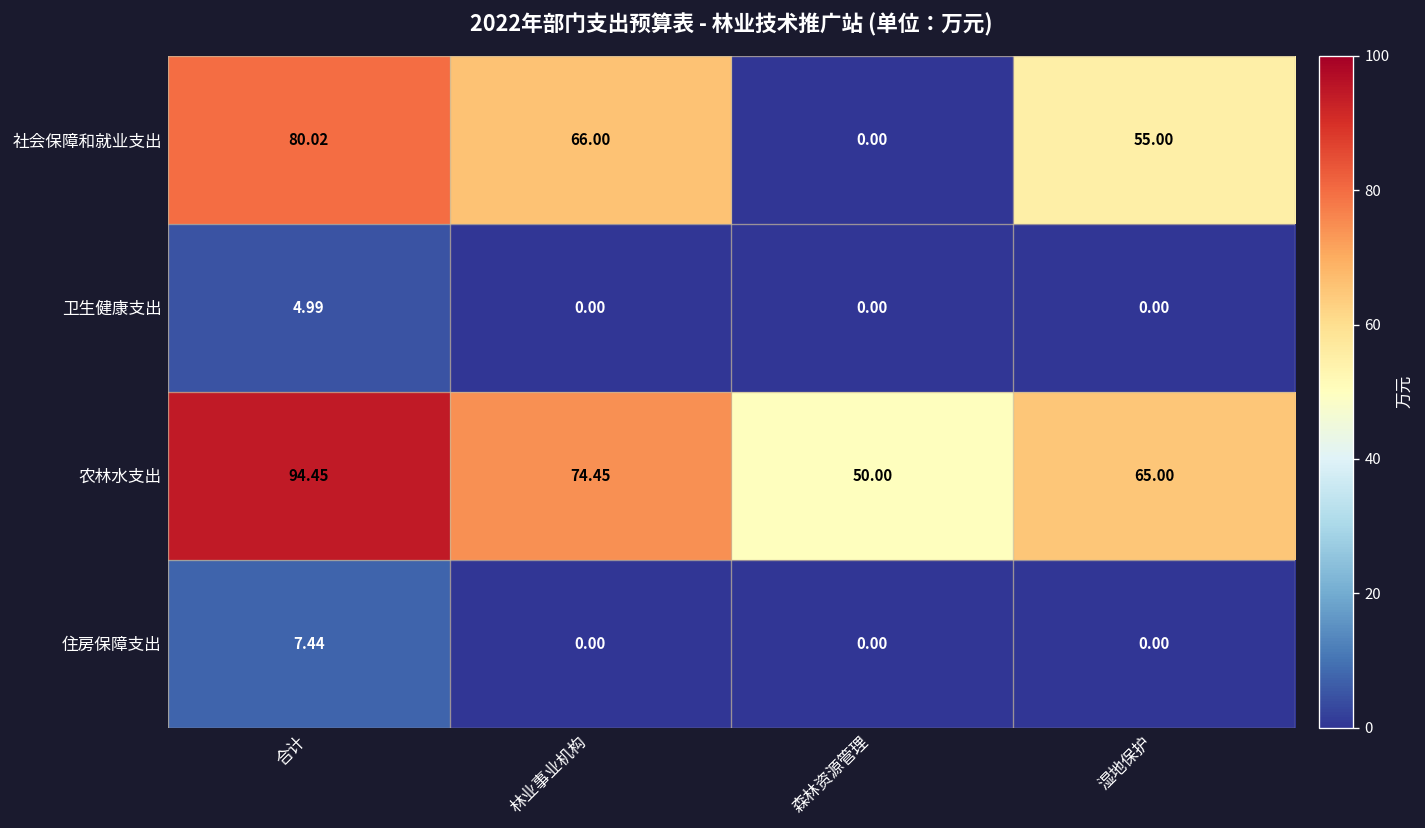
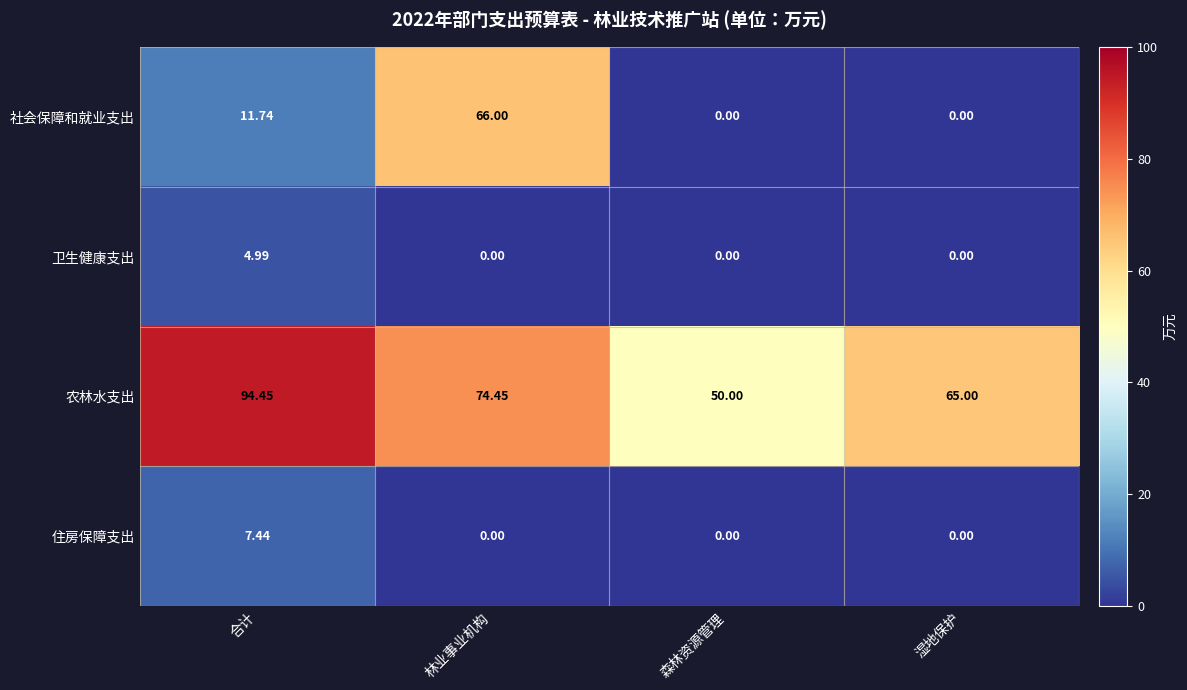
  {
    "社会保障和就业支出": {
-     "合计": 80.02,
+     "合计": 11.74,
      "林业事业机构": 66.00,
      "森林资源管理": 0.00,
-     "湿地保护": 55.00
+     "湿地保护": 0.00
    },
    "卫生健康支出": {
      "合计": 4.99,
      "林业事业机构": 0.00,
      "森林资源管理": 0.00,
      "湿地保护": 0.00
    },
    "农林水支出": {
      "合计": 94.45,
      "林业事业机构": 74.45,
      "森林资源管理": 50.00,
      "湿地保护": 65.00
    },
    "住房保障支出": {
      "合计": 7.44,
      "林业事业机构": 0.00,
      "森林资源管理": 0.00,
      "湿地保护": 0.00
    }
  }
